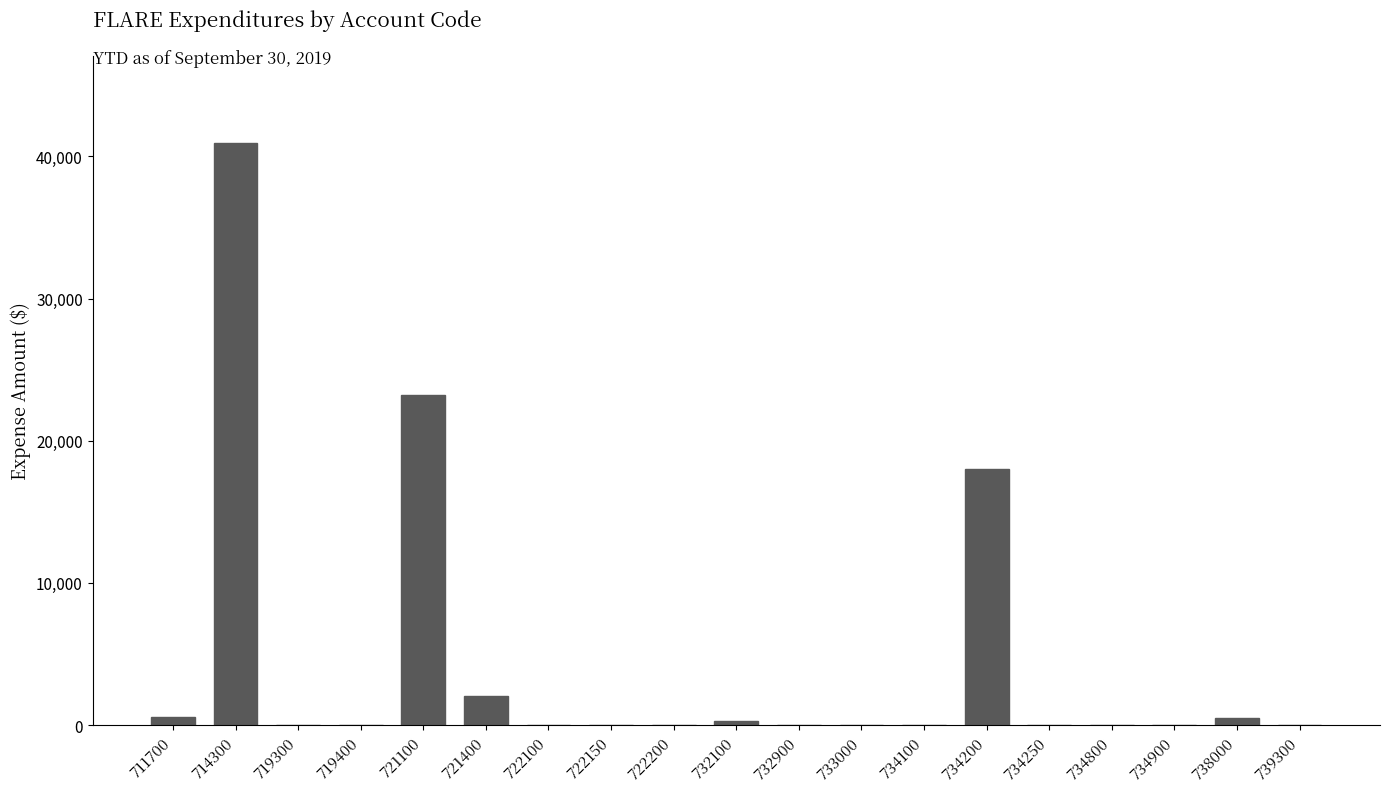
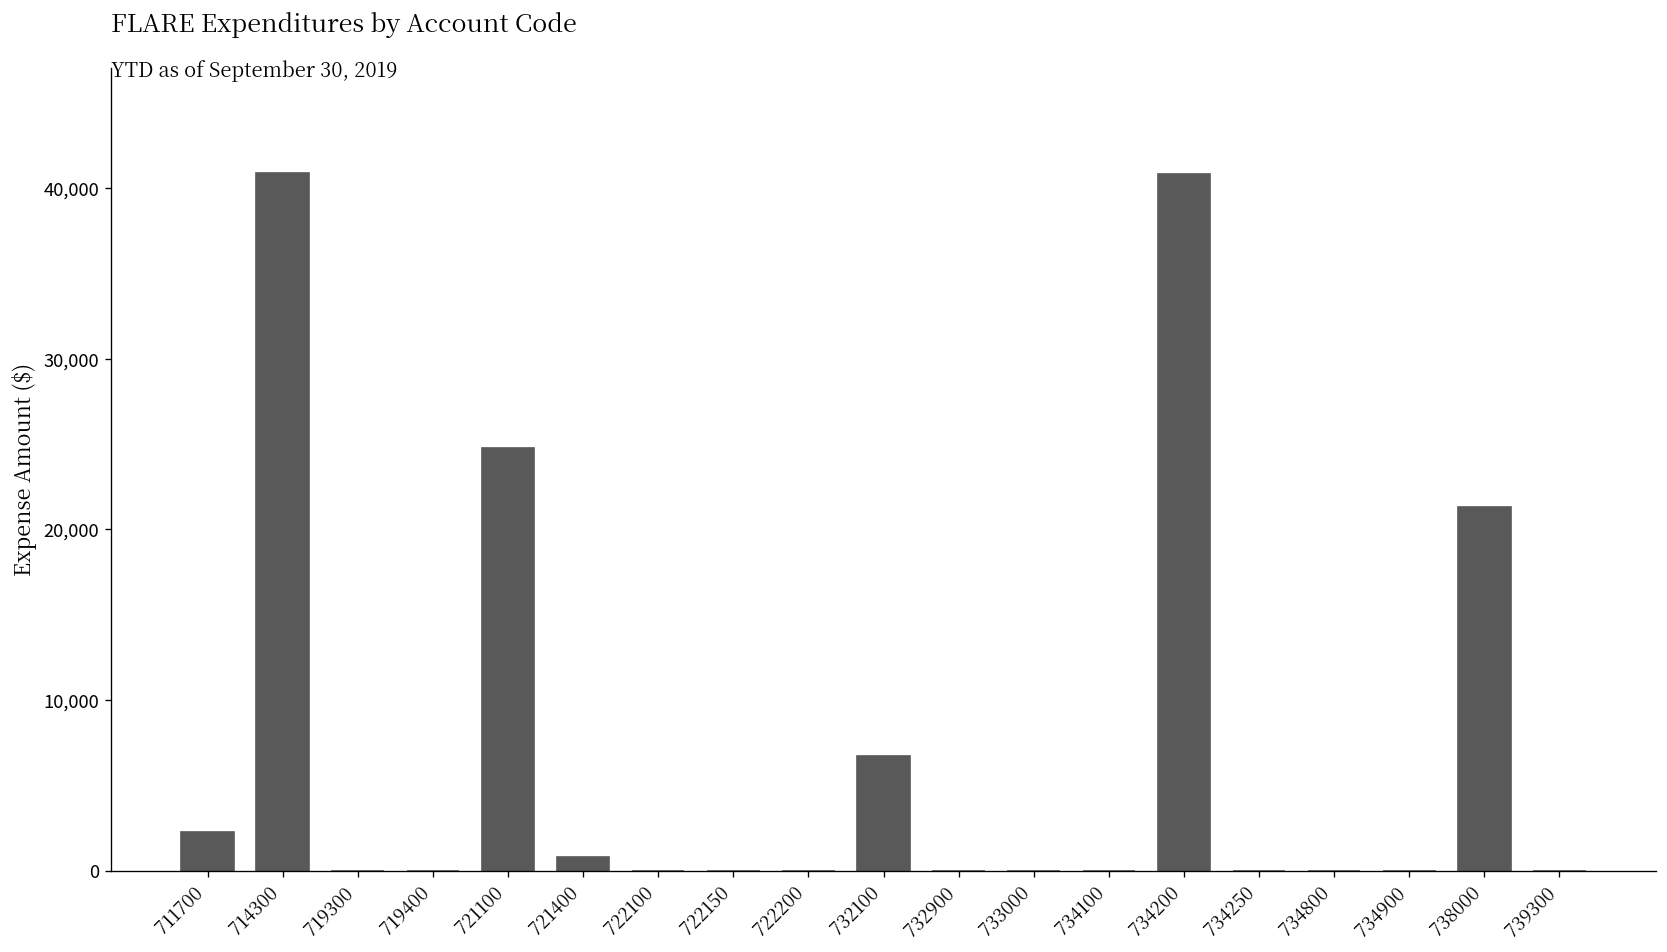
  {
-   "711700": "600",
+   "711700": "2,300",
    "714300": "40,900",
    "719300": "0",
    "719400": "0",
-   "721100": "23,200",
-   "721400": "2,100",
+   "721100": "24,800",
+   "721400": "800",
    "722100": "0",
    "722150": "0",
    "722200": "0",
-   "732100": "300",
+   "732100": "6,700",
    "732900": "0",
    "733000": "0",
    "734100": "0",
-   "734200": "18,100",
+   "734200": "40,800",
    "734250": "0",
    "734800": "0",
    "734900": "0",
-   "738000": "500",
+   "738000": "21,300",
    "739300": "0"
  }
